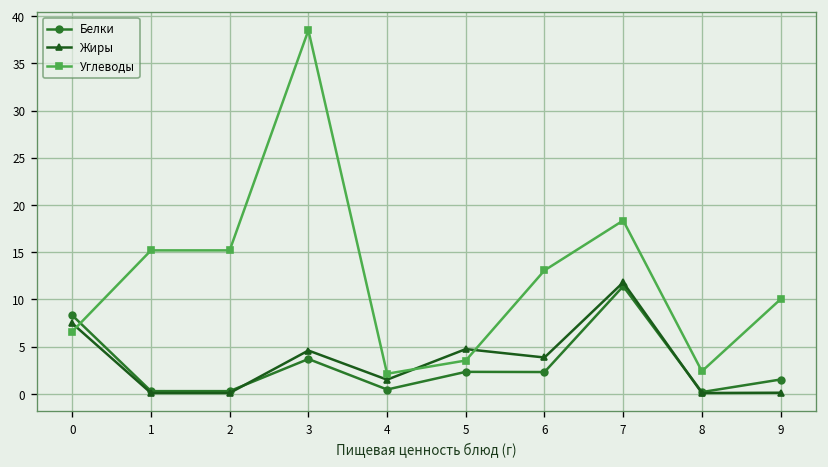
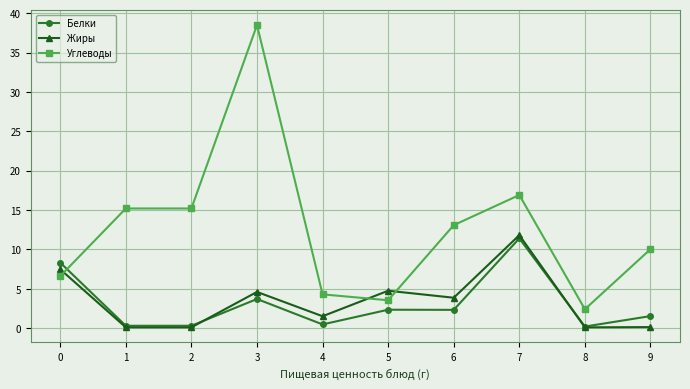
  {
    "Углеводы": {
      "0": 7,
      "1": 15,
      "2": 15,
      "3": 39,
-     "4": 2,
+     "4": 4,
      "5": 4,
      "6": 13,
-     "7": 18,
+     "7": 17,
      "8": 2,
      "9": 10
    }
  }
